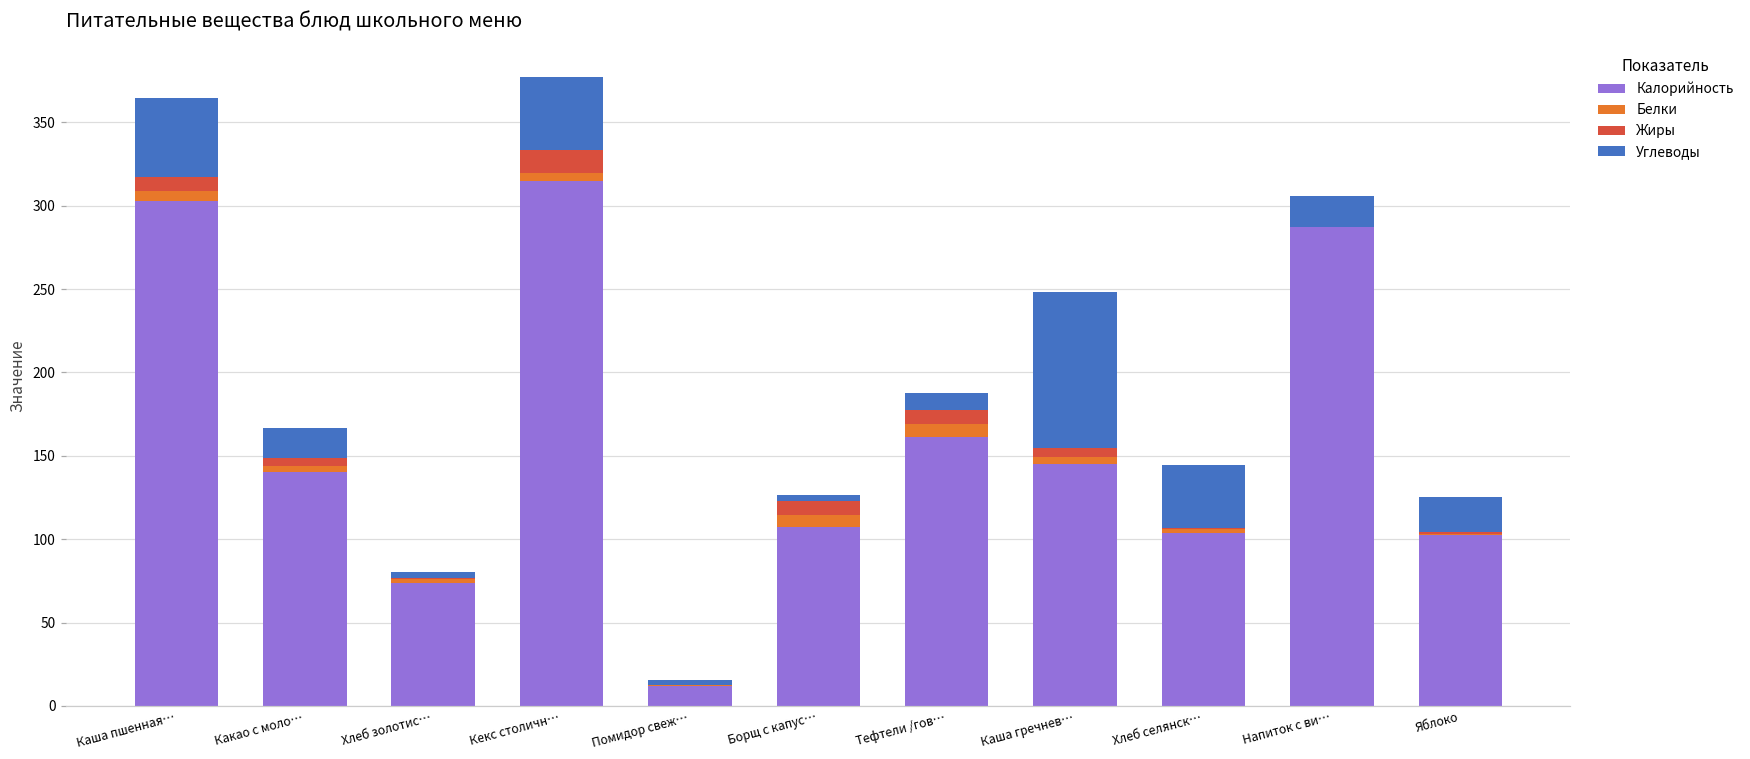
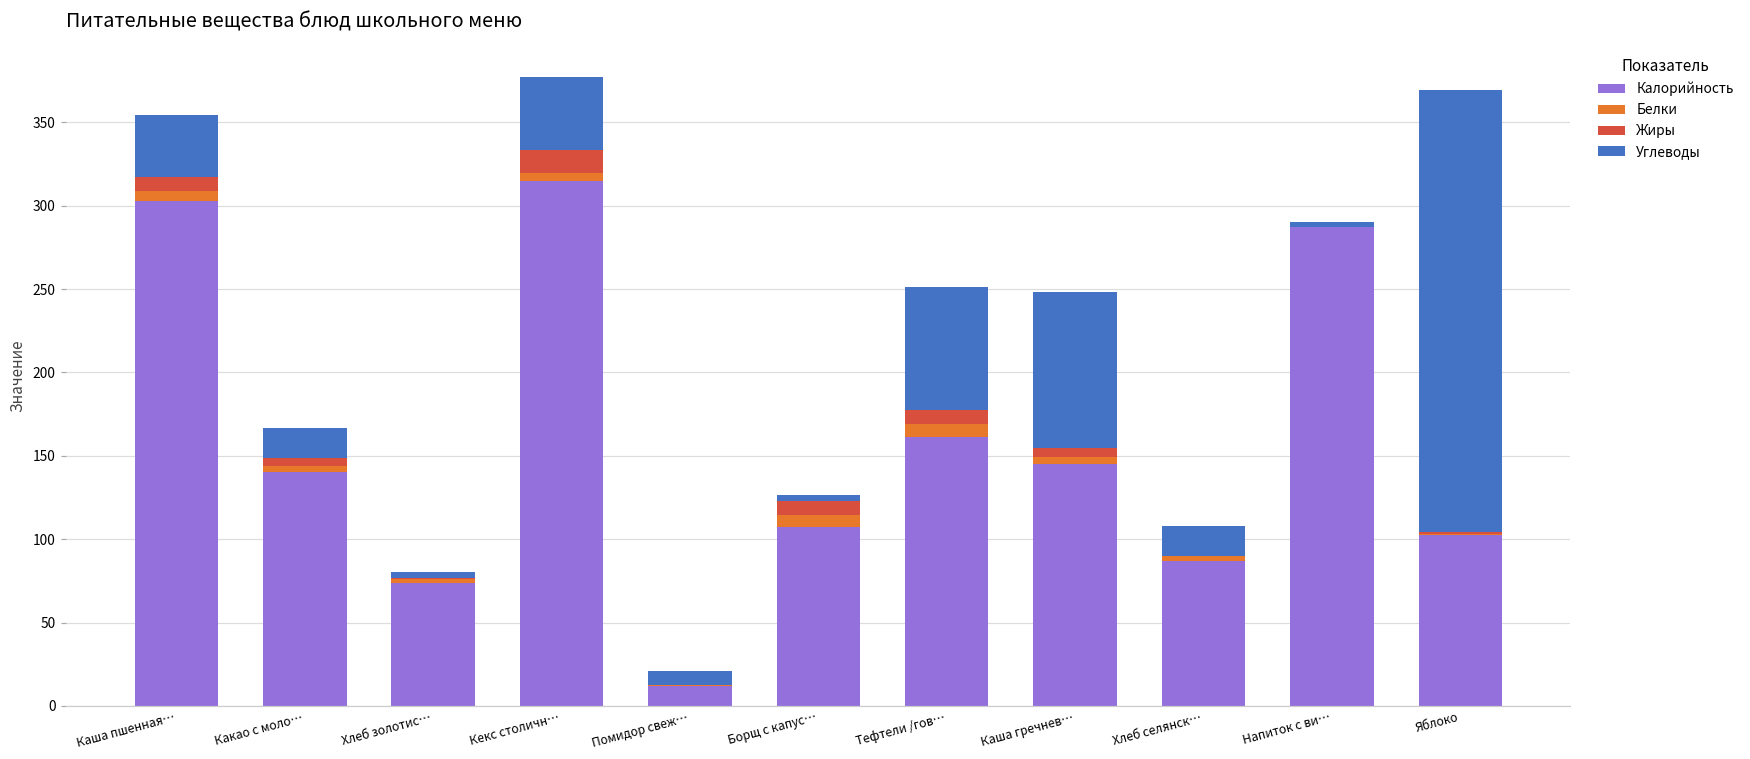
  {
    "Калорийность": {
      "Каша пшенная…": 303,
      "Какао с моло…": 140,
      "Хлеб золотис…": 74,
      "Кекс столичн…": 315,
      "Помидор свеж…": 12,
      "Борщ с капус…": 107,
      "Тефтели /гов…": 161,
      "Каша гречнев…": 145,
-     "Хлеб селянск…": 104,
+     "Хлеб селянск…": 87,
      "Напиток с ви…": 287,
      "Яблоко": 102
    },
    "Углеводы": {
-     "Каша пшенная…": 48,
+     "Каша пшенная…": 37,
      "Какао с моло…": 19,
      "Хлеб золотис…": 4,
      "Кекс столичн…": 44,
-     "Помидор свеж…": 3,
+     "Помидор свеж…": 8,
      "Борщ с капус…": 3,
-     "Тефтели /гов…": 10,
+     "Тефтели /гов…": 73,
      "Каша гречнев…": 94,
-     "Хлеб селянск…": 37,
-     "Напиток с ви…": 19,
-     "Яблоко": 21
+     "Хлеб селянск…": 18,
+     "Напиток с ви…": 4,
+     "Яблоко": 265
    }
  }
